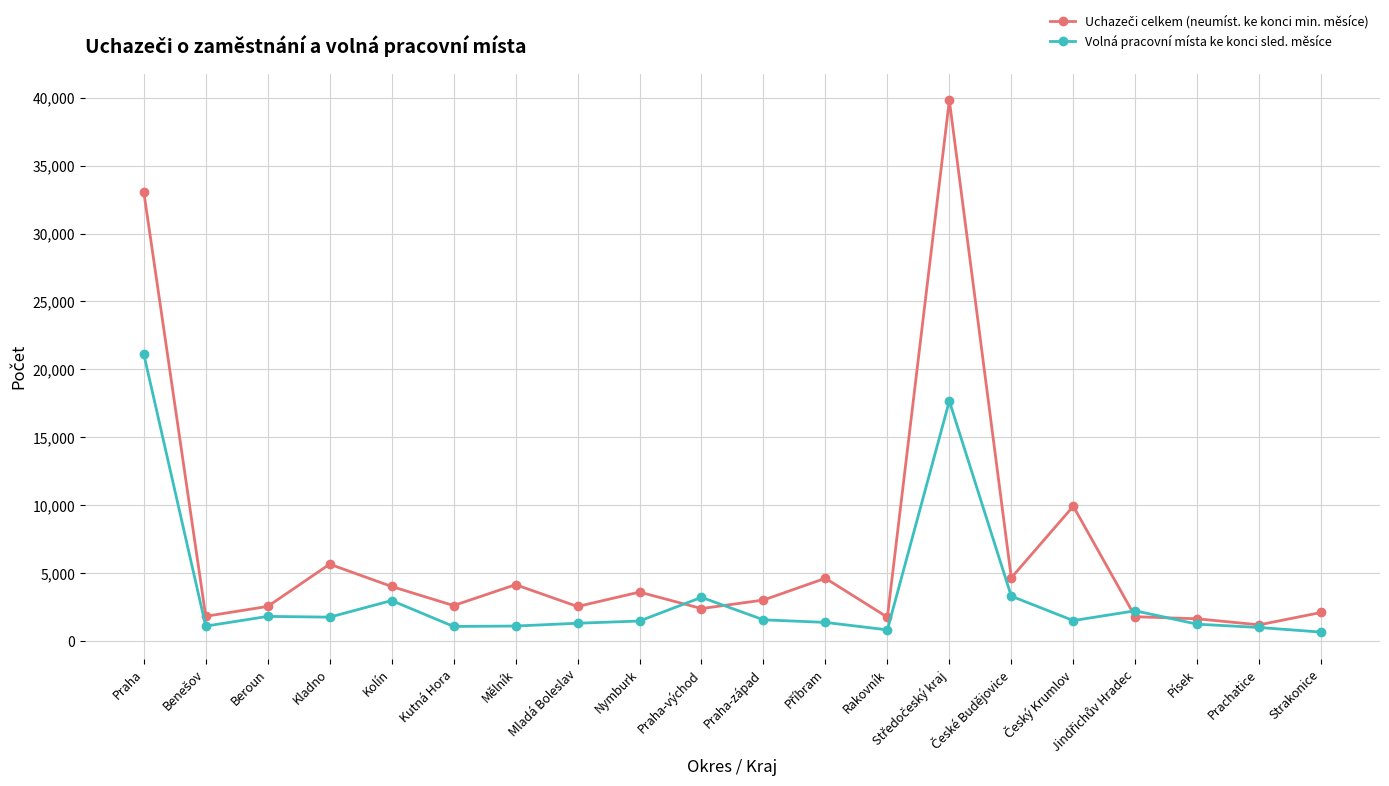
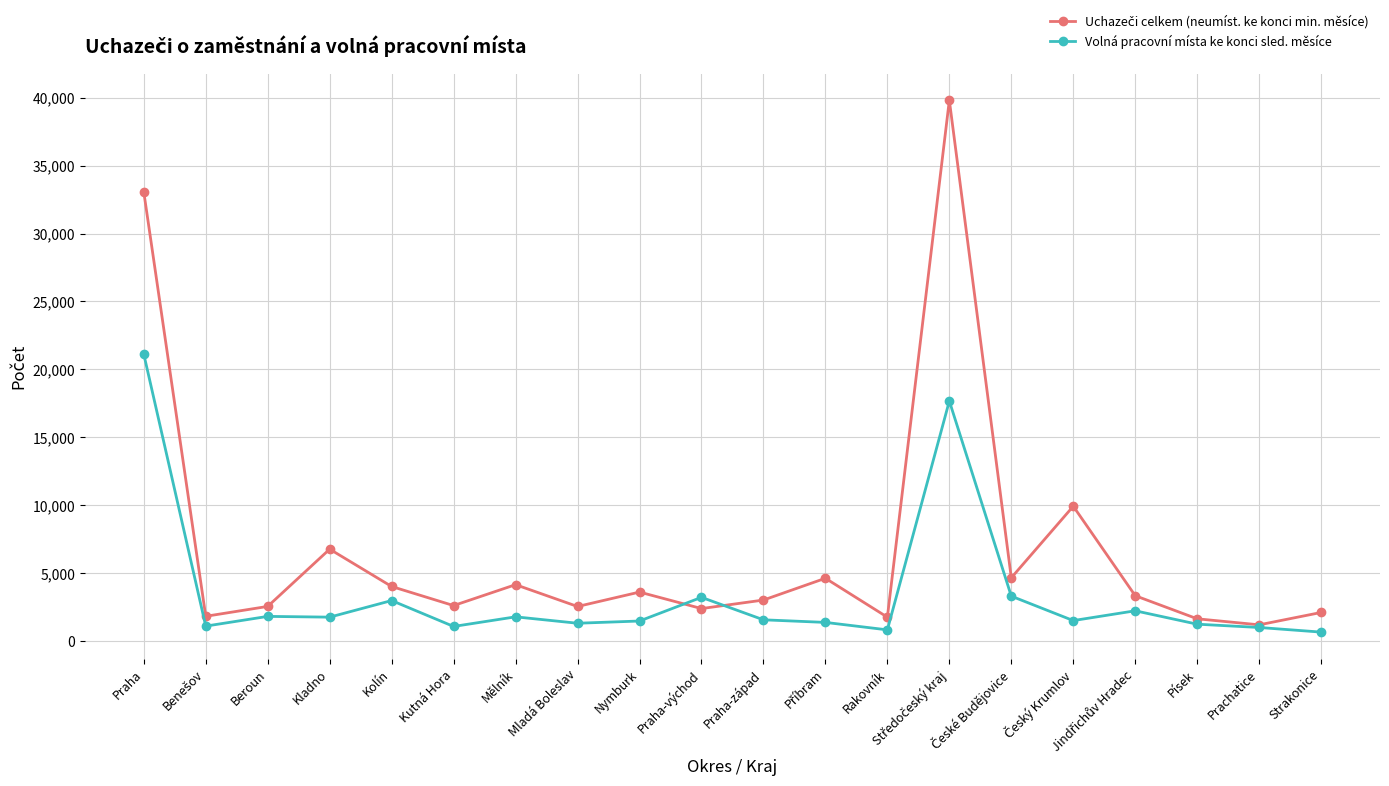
  {
    "Uchazeči celkem (neumíst. ke konci min. měsíce)": {
      "Praha": "33,100",
      "Benešov": "1,800",
      "Beroun": "2,500",
-     "Kladno": "5,700",
+     "Kladno": "6,800",
      "Kolín": "4,000",
      "Kutná Hora": "2,600",
      "Mělník": "4,100",
      "Mladá Boleslav": "2,500",
      "Nymburk": "3,600",
      "Praha-východ": "2,400",
      "Praha-západ": "3,000",
      "Příbram": "4,600",
      "Rakovník": "1,800",
      "Středočeský kraj": "39,800",
      "České Budějovice": "4,700",
      "Český Krumlov": "9,900",
-     "Jindřichův Hradec": "1,800",
+     "Jindřichův Hradec": "3,300",
      "Písek": "1,600",
      "Prachatice": "1,200",
      "Strakonice": "2,100"
    },
    "Volná pracovní místa ke konci sled. měsíce": {
      "Praha": "21,100",
      "Benešov": "1,100",
      "Beroun": "1,800",
      "Kladno": "1,800",
      "Kolín": "3,000",
      "Kutná Hora": "1,100",
-     "Mělník": "1,100",
+     "Mělník": "1,800",
      "Mladá Boleslav": "1,300",
      "Nymburk": "1,500",
      "Praha-východ": "3,200",
      "Praha-západ": "1,600",
      "Příbram": "1,400",
      "Rakovník": "800",
      "Středočeský kraj": "17,700",
      "České Budějovice": "3,300",
      "Český Krumlov": "1,500",
      "Jindřichův Hradec": "2,200",
      "Písek": "1,200",
      "Prachatice": "1,000",
      "Strakonice": "700"
    }
  }
